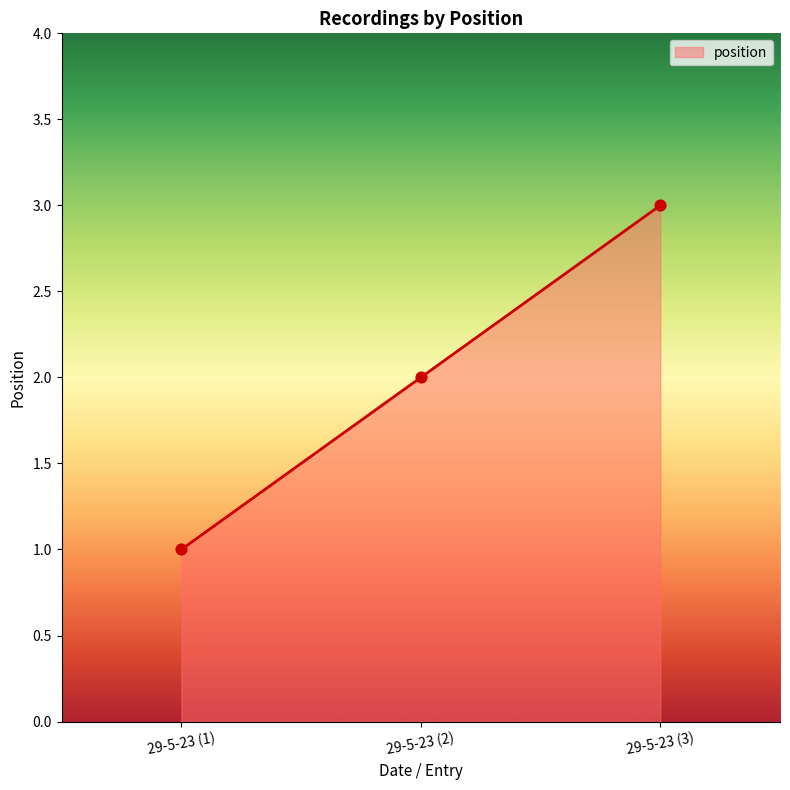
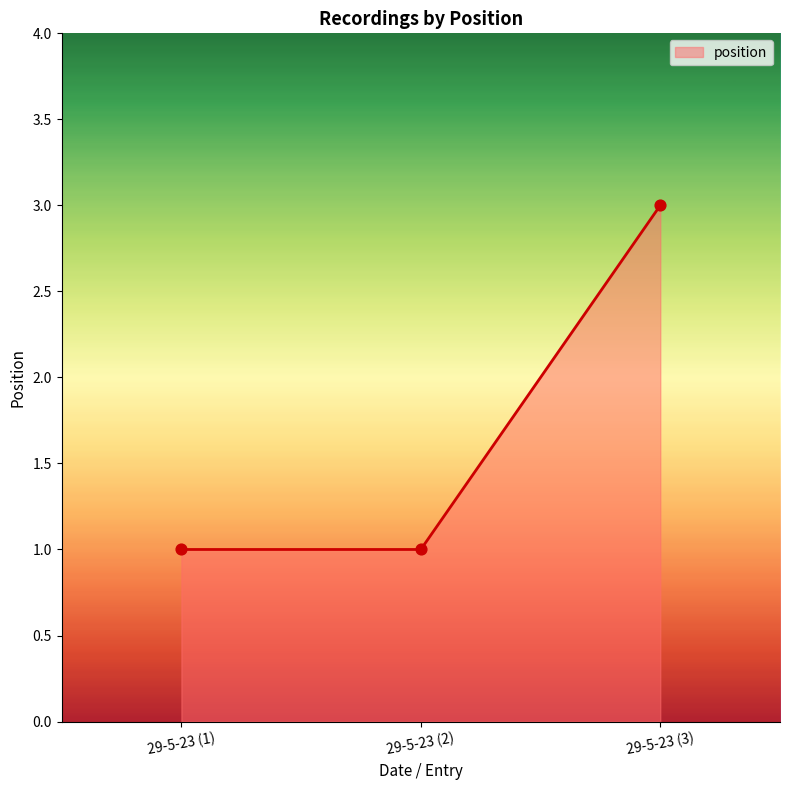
  {
    "29-5-23 (1)": 1,
-   "29-5-23 (2)": 2,
+   "29-5-23 (2)": 1,
    "29-5-23 (3)": 3
  }
